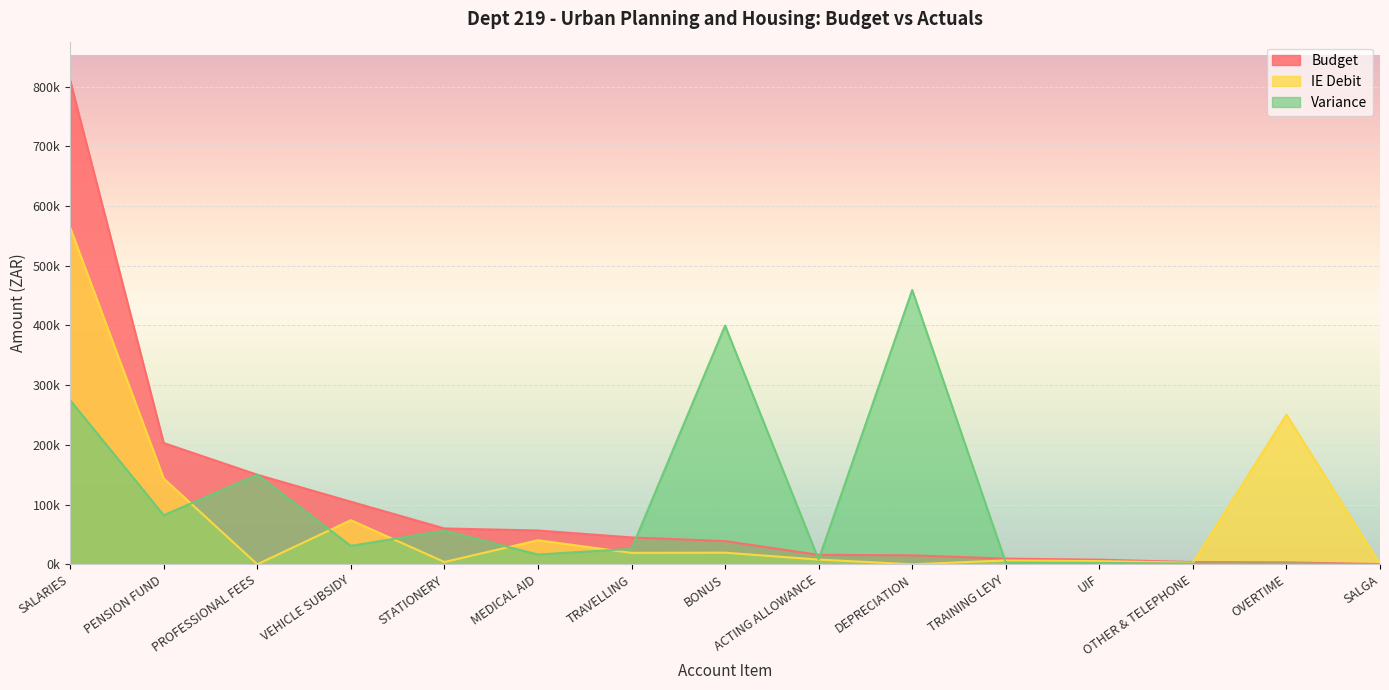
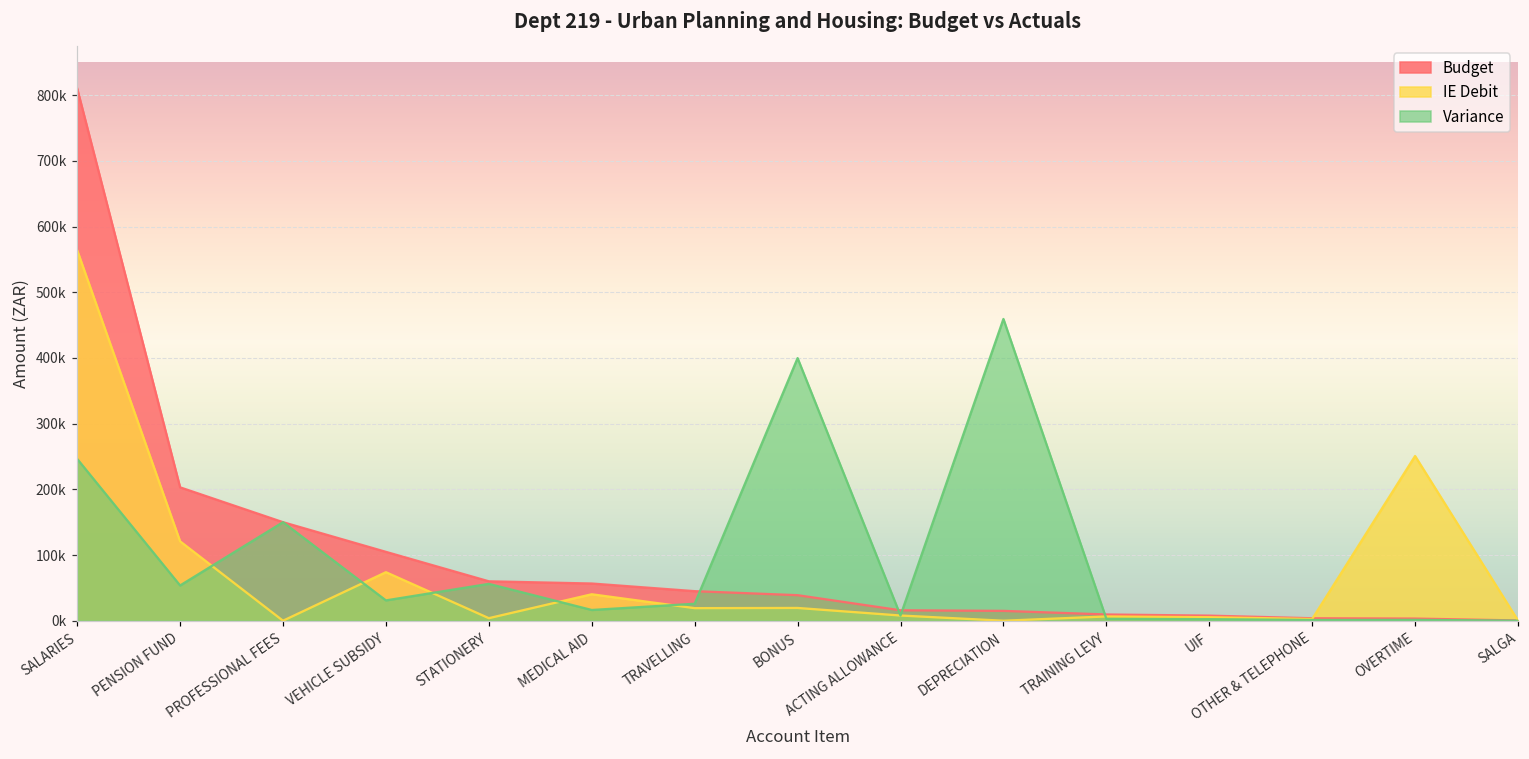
  {
    "Budget": {
      "SALARIES": 810000,
      "PENSION FUND": 200000,
      "VEHICLE SUBSIDY": 100000,
      "MEDICAL AID": 60000,
      "TRAVELLING": 50000,
      "BONUS": 40000,
      "ACTING ALLOWANCE": 20000,
      "DEPRECIATION": 20000
    },
    "IE Debit": {
      "SALARIES": 560000,
-     "PENSION FUND": 140000,
+     "PENSION FUND": 120000,
      "PROFESSIONAL FEES": 0,
      "VEHICLE SUBSIDY": 70000,
      "STATIONERY": 0,
      "MEDICAL AID": 40000,
      "TRAVELLING": 20000,
      "BONUS": 20000,
      "DEPRECIATION": 0,
      "OVERTIME": 250000
    },
    "Variance": {
-     "SALARIES": 270000,
-     "PENSION FUND": 80000,
+     "SALARIES": 250000,
+     "PENSION FUND": 50000,
      "VEHICLE SUBSIDY": 30000,
      "MEDICAL AID": 20000,
      "TRAVELLING": 30000,
      "BONUS": 400000,
      "DEPRECIATION": 460000
    }
  }
